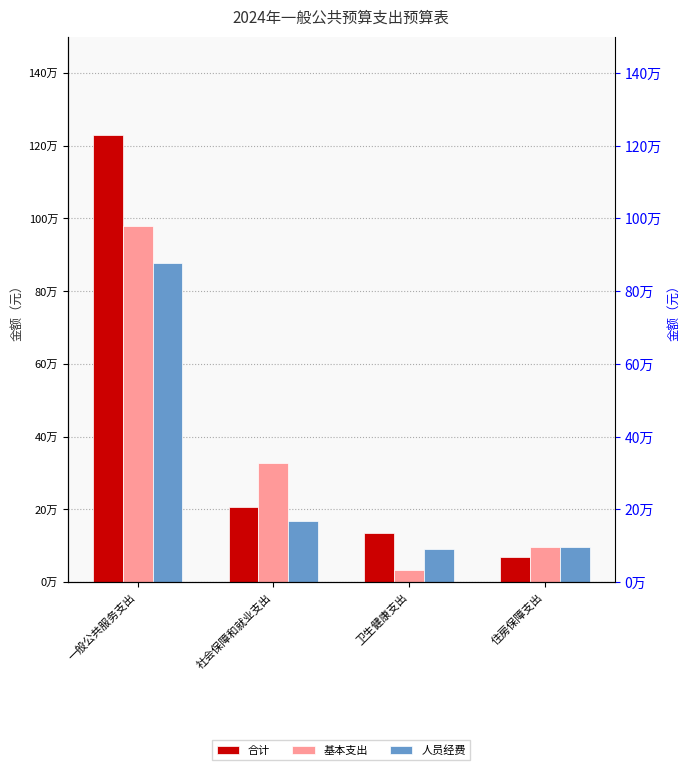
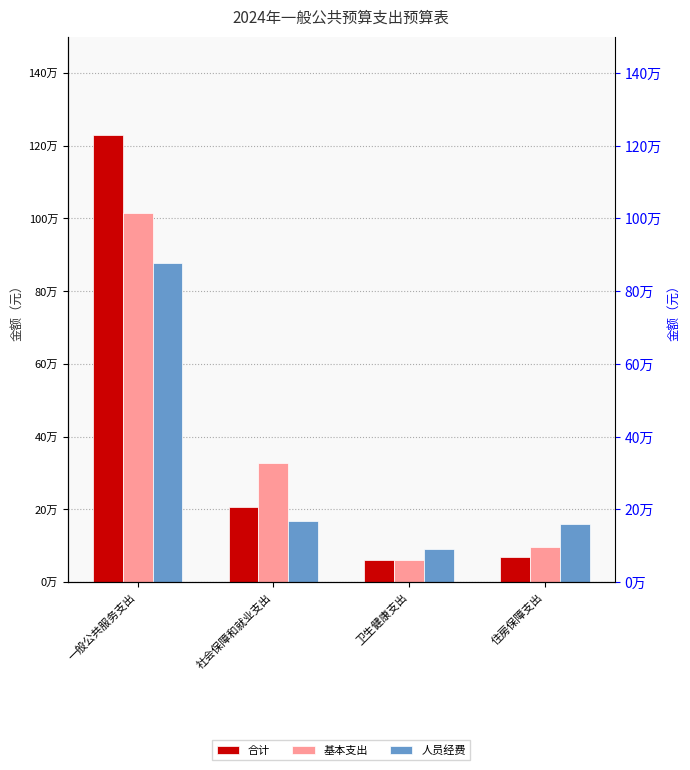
  {
    "合计": {
      "一般公共服务支出": "123万",
      "社会保障和就业支出": "21万",
-     "卫生健康支出": "14万",
+     "卫生健康支出": "6万",
      "住房保障支出": "7万"
    },
    "基本支出": {
-     "一般公共服务支出": "98万",
+     "一般公共服务支出": "102万",
      "社会保障和就业支出": "33万",
-     "卫生健康支出": "3万",
+     "卫生健康支出": "6万",
      "住房保障支出": "10万"
    },
    "人员经费": {
      "一般公共服务支出": "88万",
      "社会保障和就业支出": "17万",
      "卫生健康支出": "9万",
-     "住房保障支出": "10万"
+     "住房保障支出": "16万"
    }
  }
